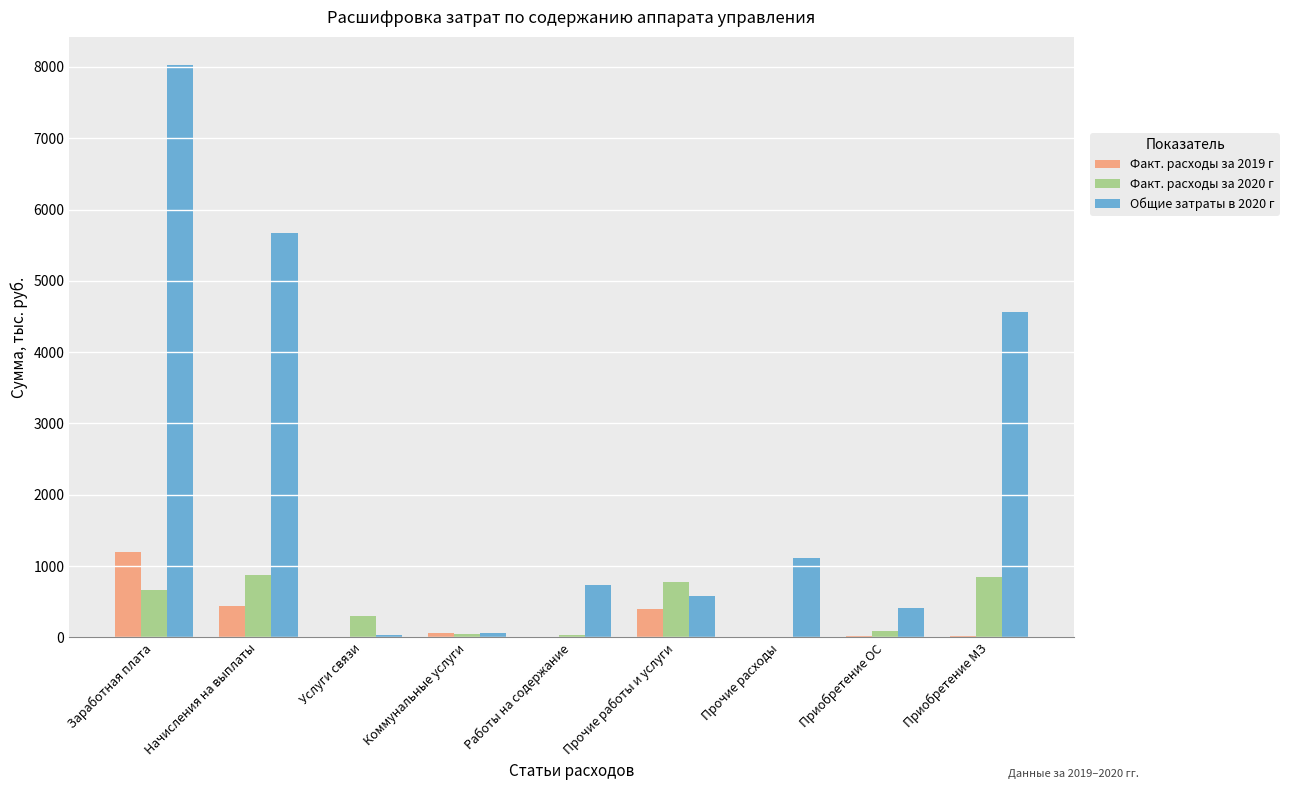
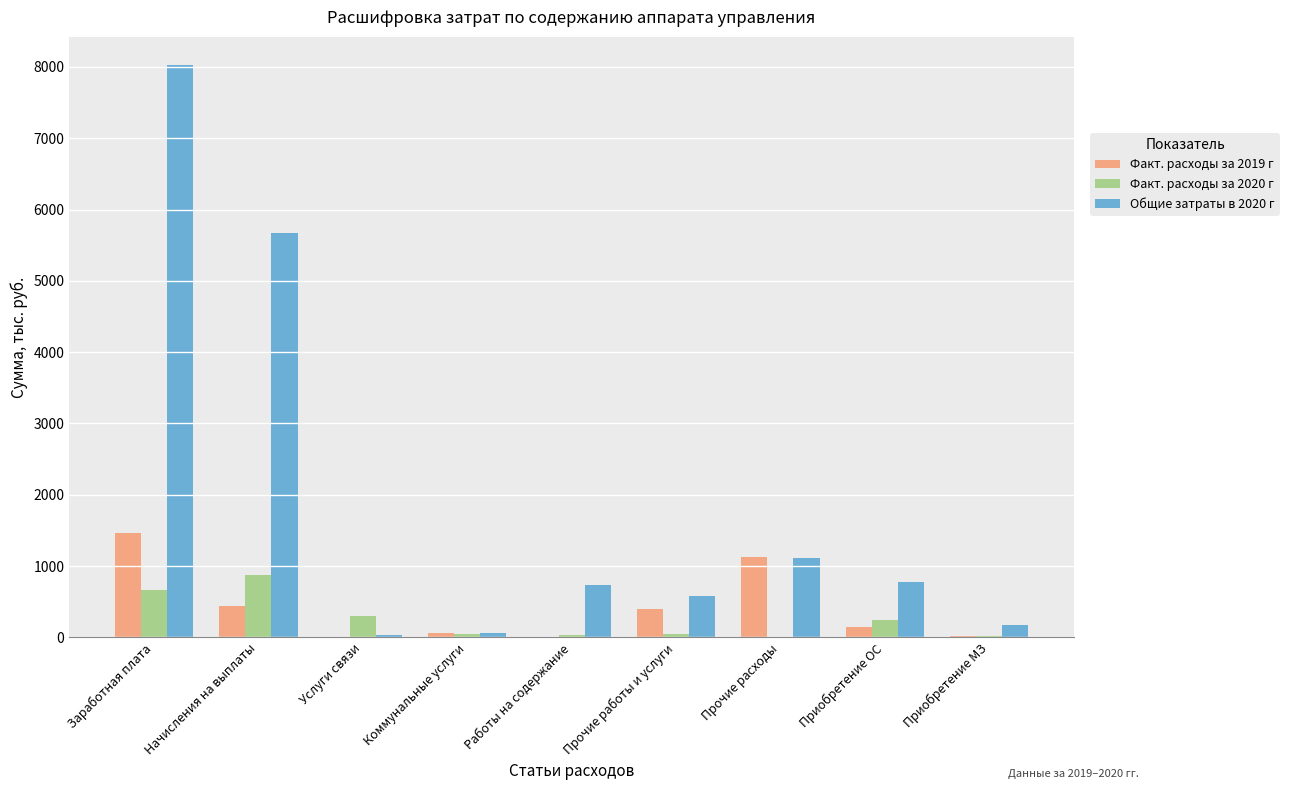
  {
    "Факт. расходы за 2019 г": {
-     "Заработная плата": 1200,
+     "Заработная плата": 1500,
      "Начисления на выплаты": 400,
      "Коммунальные услуги": 100,
      "Прочие работы и услуги": 400,
-     "Прочие расходы": 0,
-     "Приобретение ОС": 0
+     "Прочие расходы": 1100,
+     "Приобретение ОС": 100
    },
    "Факт. расходы за 2020 г": {
      "Заработная плата": 700,
      "Начисления на выплаты": 900,
      "Услуги связи": 300,
      "Коммунальные услуги": 100,
      "Работы на содержание": 0,
-     "Прочие работы и услуги": 800,
-     "Приобретение ОС": 100,
-     "Приобретение МЗ": 800
+     "Прочие работы и услуги": 0,
+     "Приобретение ОС": 200,
+     "Приобретение МЗ": 0
    },
    "Общие затраты в 2020 г": {
      "Заработная плата": 8000,
      "Начисления на выплаты": 5700,
      "Услуги связи": 0,
      "Коммунальные услуги": 100,
      "Работы на содержание": 700,
      "Прочие работы и услуги": 600,
      "Прочие расходы": 1100,
-     "Приобретение ОС": 400,
-     "Приобретение МЗ": 4600
+     "Приобретение ОС": 800,
+     "Приобретение МЗ": 200
    }
  }
